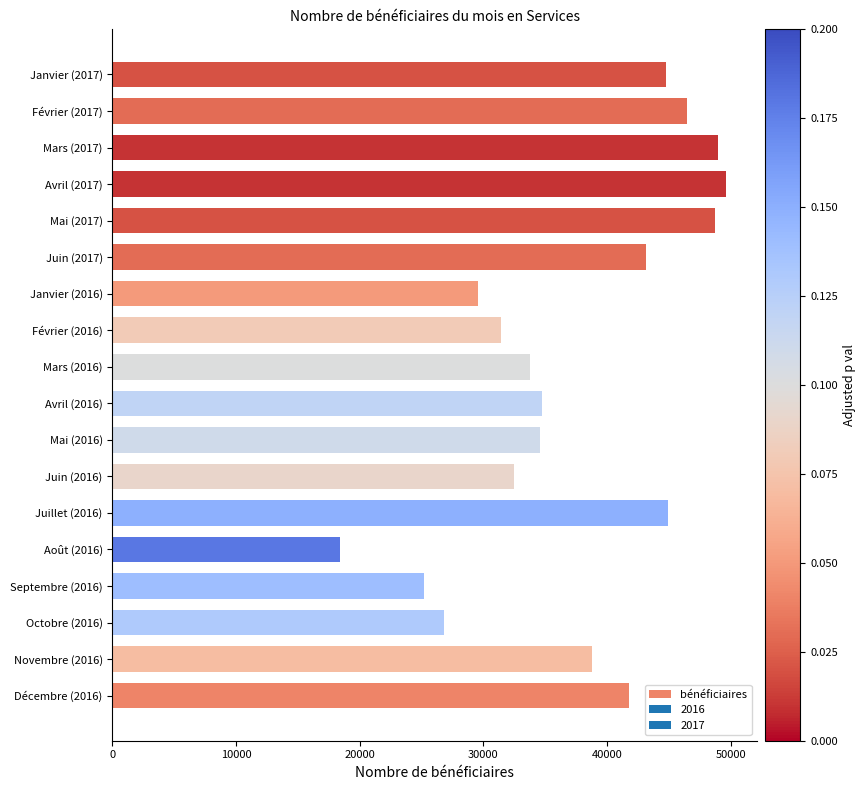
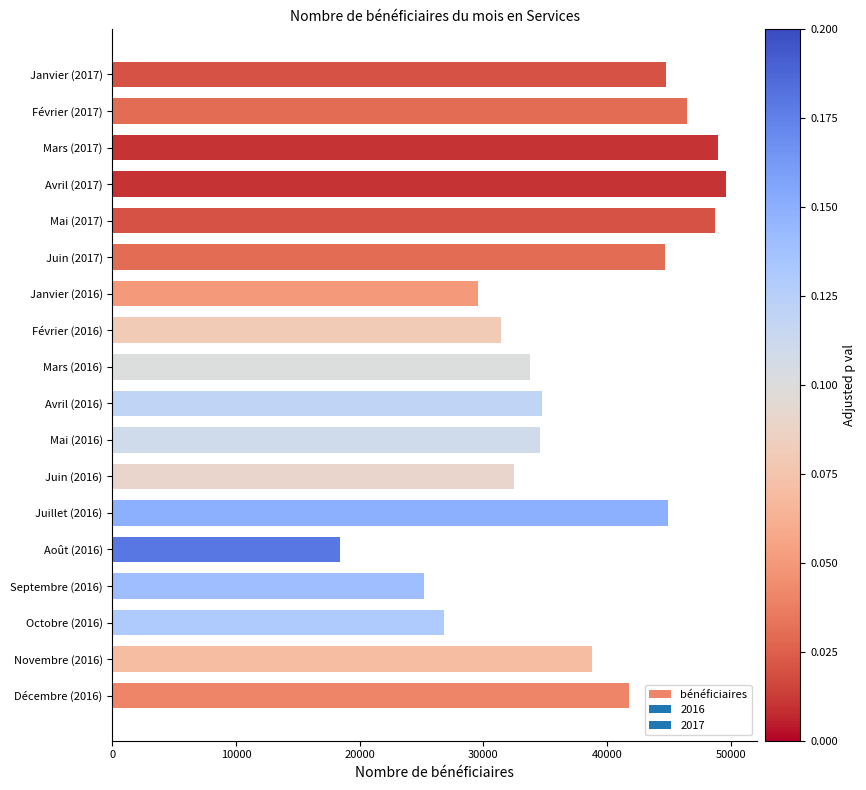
  {
    "Janvier (2017)": 44700,
    "Février (2017)": 46500,
    "Mars (2017)": 49000,
    "Avril (2017)": 49700,
    "Mai (2017)": 48700,
-   "Juin (2017)": 43200,
+   "Juin (2017)": 44700,
    "Janvier (2016)": 29600,
    "Février (2016)": 31400,
    "Mars (2016)": 33800,
    "Avril (2016)": 34800,
    "Mai (2016)": 34600,
    "Juin (2016)": 32500,
    "Juillet (2016)": 44900,
    "Août (2016)": 18400,
    "Septembre (2016)": 25200,
    "Octobre (2016)": 26800,
    "Novembre (2016)": 38800,
    "Décembre (2016)": 41800
  }
